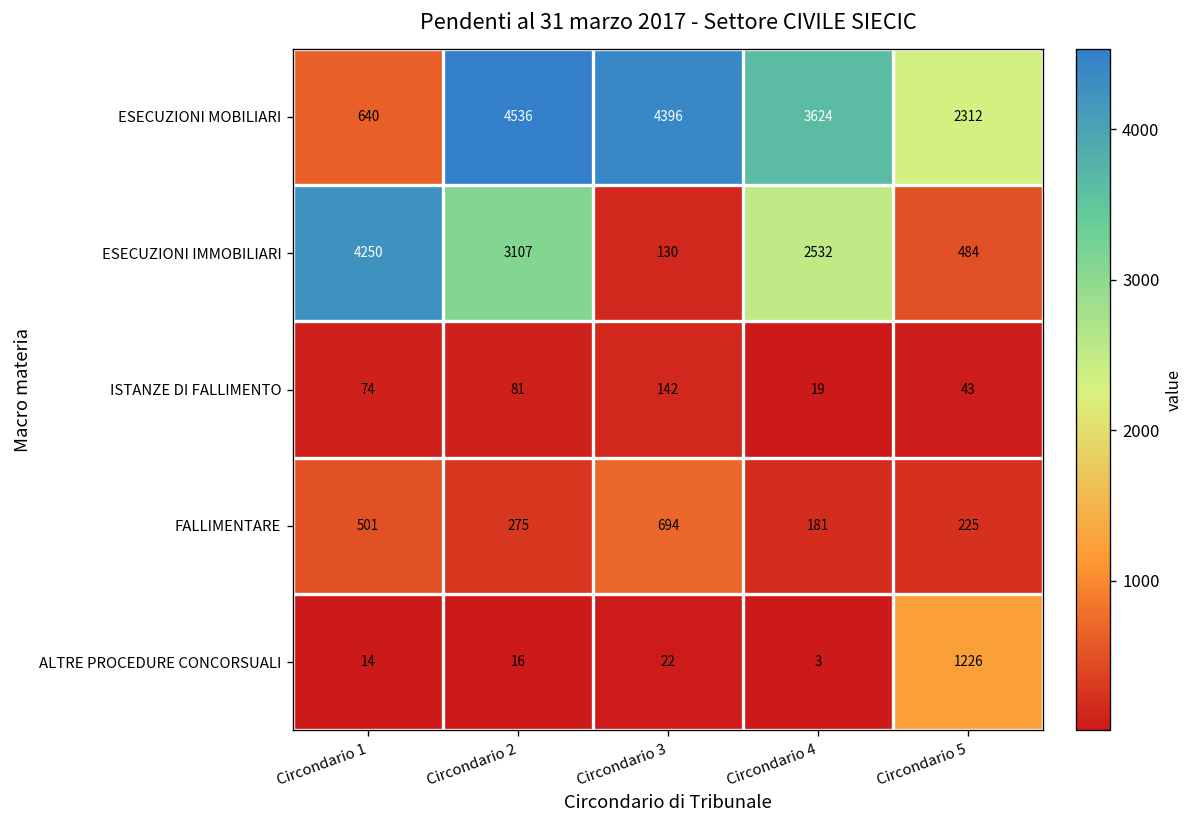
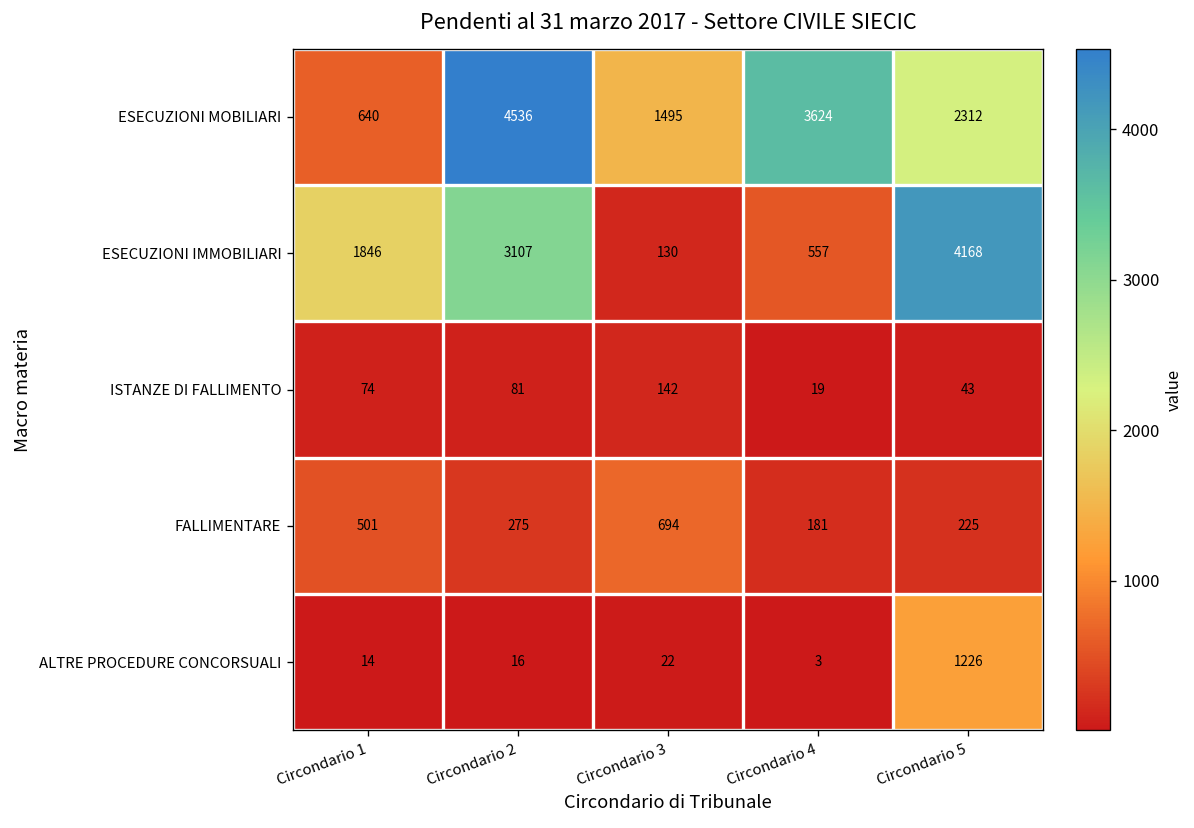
  {
    "ESECUZIONI MOBILIARI": {
      "Circondario 1": 640,
      "Circondario 2": 4536,
-     "Circondario 3": 4396,
+     "Circondario 3": 1495,
      "Circondario 4": 3624,
      "Circondario 5": 2312
    },
    "ESECUZIONI IMMOBILIARI": {
-     "Circondario 1": 4250,
+     "Circondario 1": 1846,
      "Circondario 2": 3107,
      "Circondario 3": 130,
-     "Circondario 4": 2532,
-     "Circondario 5": 484
+     "Circondario 4": 557,
+     "Circondario 5": 4168
    },
    "ISTANZE DI FALLIMENTO": {
      "Circondario 1": 74,
      "Circondario 2": 81,
      "Circondario 3": 142,
      "Circondario 4": 19,
      "Circondario 5": 43
    },
    "FALLIMENTARE": {
      "Circondario 1": 501,
      "Circondario 2": 275,
      "Circondario 3": 694,
      "Circondario 4": 181,
      "Circondario 5": 225
    },
    "ALTRE PROCEDURE CONCORSUALI": {
      "Circondario 1": 14,
      "Circondario 2": 16,
      "Circondario 3": 22,
      "Circondario 4": 3,
      "Circondario 5": 1226
    }
  }
